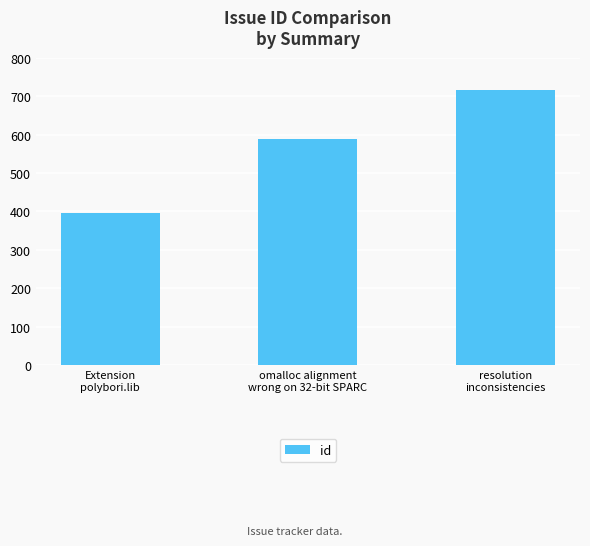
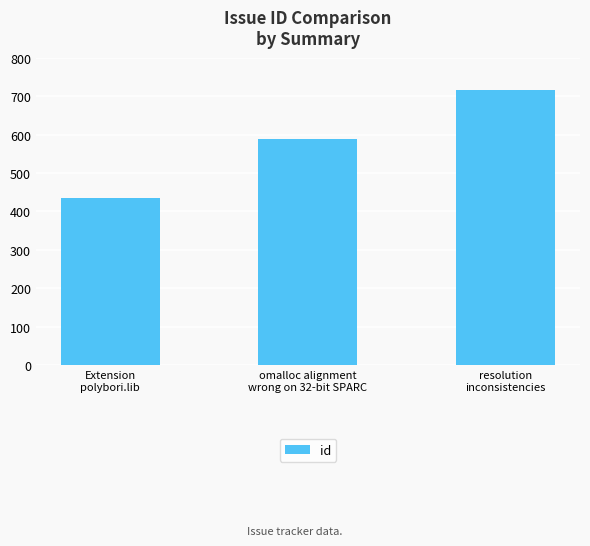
  {
-   "Extension polybori.lib": 400,
+   "Extension polybori.lib": 440,
    "omalloc alignment wrong on 32-bit SPARC": 590,
    "resolution inconsistencies": 720
  }
